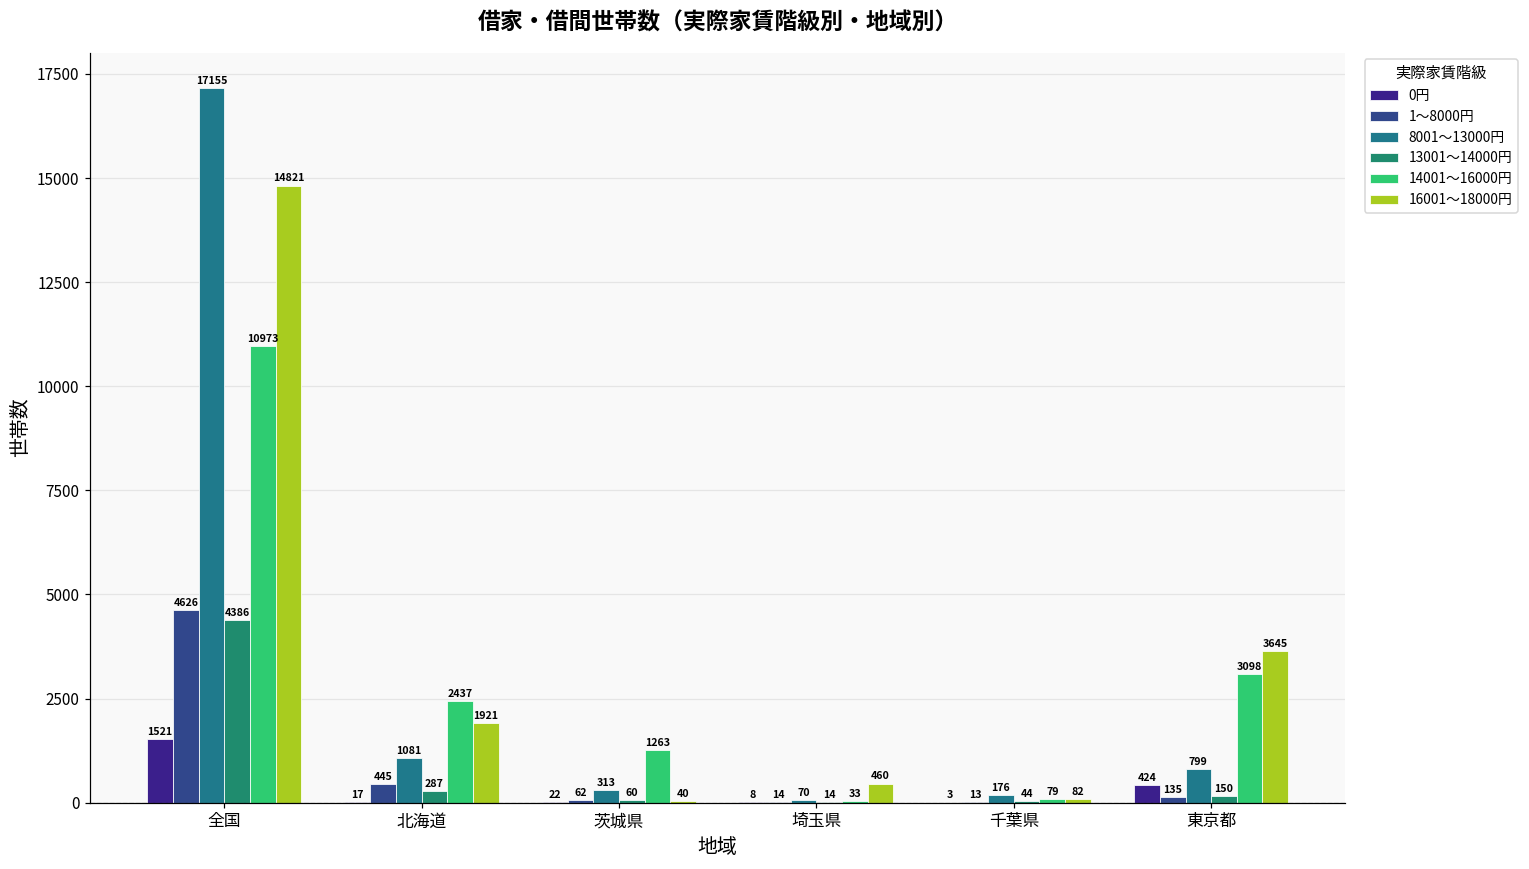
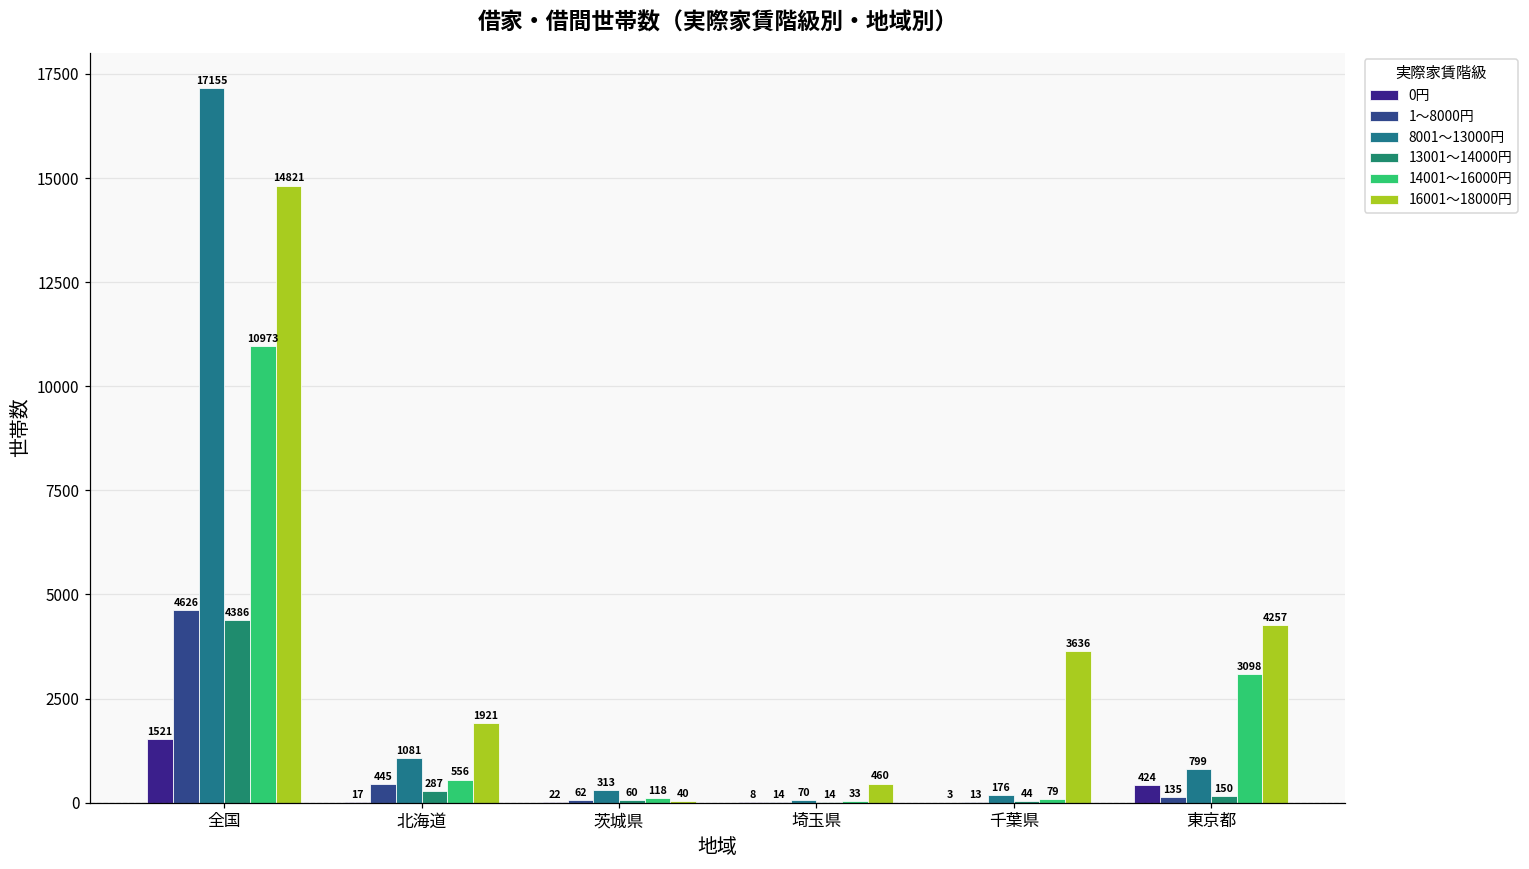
  {
    "14001～16000円": {
      "全国": 10973,
-     "北海道": 2437,
-     "茨城県": 1263,
+     "北海道": 556,
+     "茨城県": 118,
      "埼玉県": 33,
      "千葉県": 79,
      "東京都": 3098
    },
    "16001～18000円": {
      "全国": 14821,
      "北海道": 1921,
      "茨城県": 40,
      "埼玉県": 460,
-     "千葉県": 82,
-     "東京都": 3645
+     "千葉県": 3636,
+     "東京都": 4257
    }
  }
